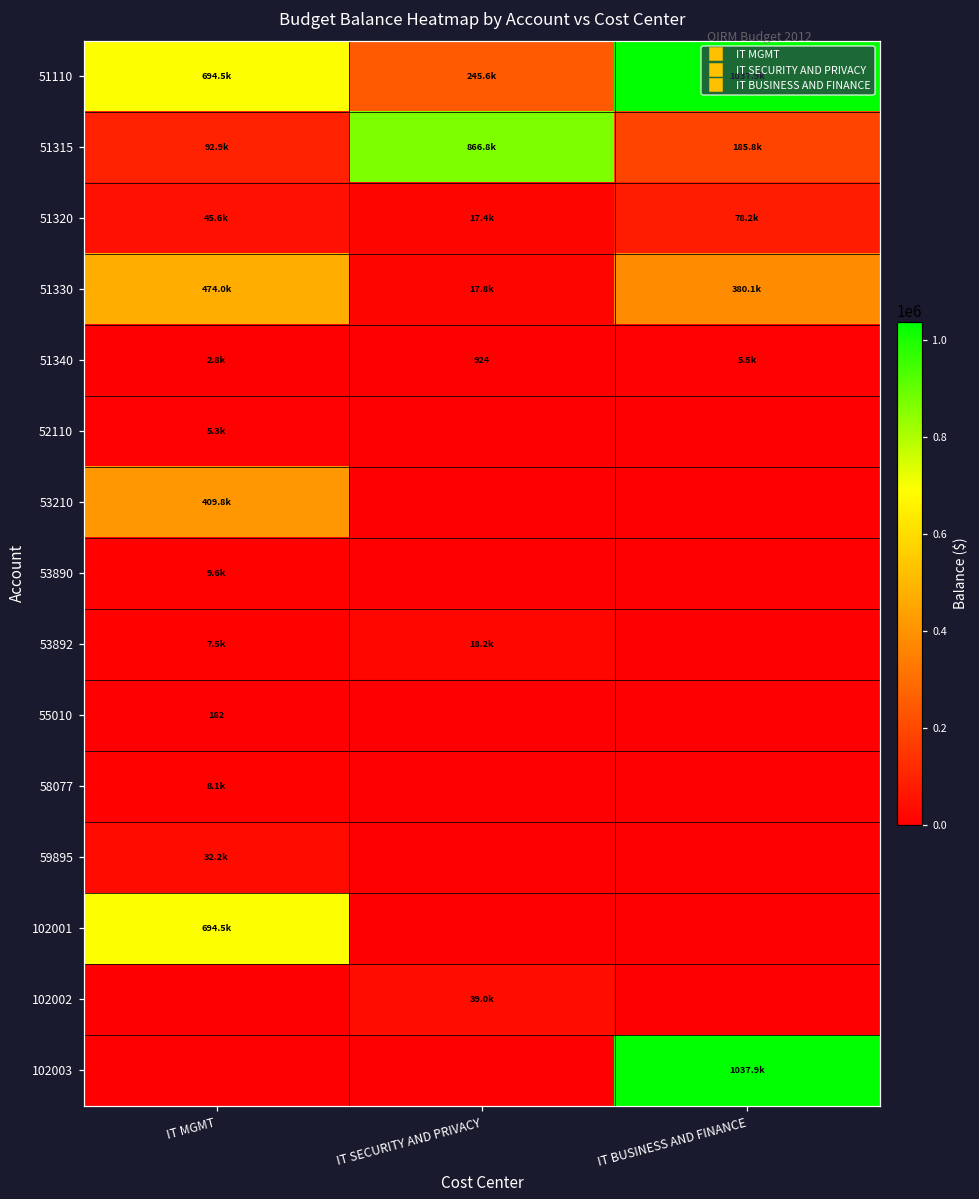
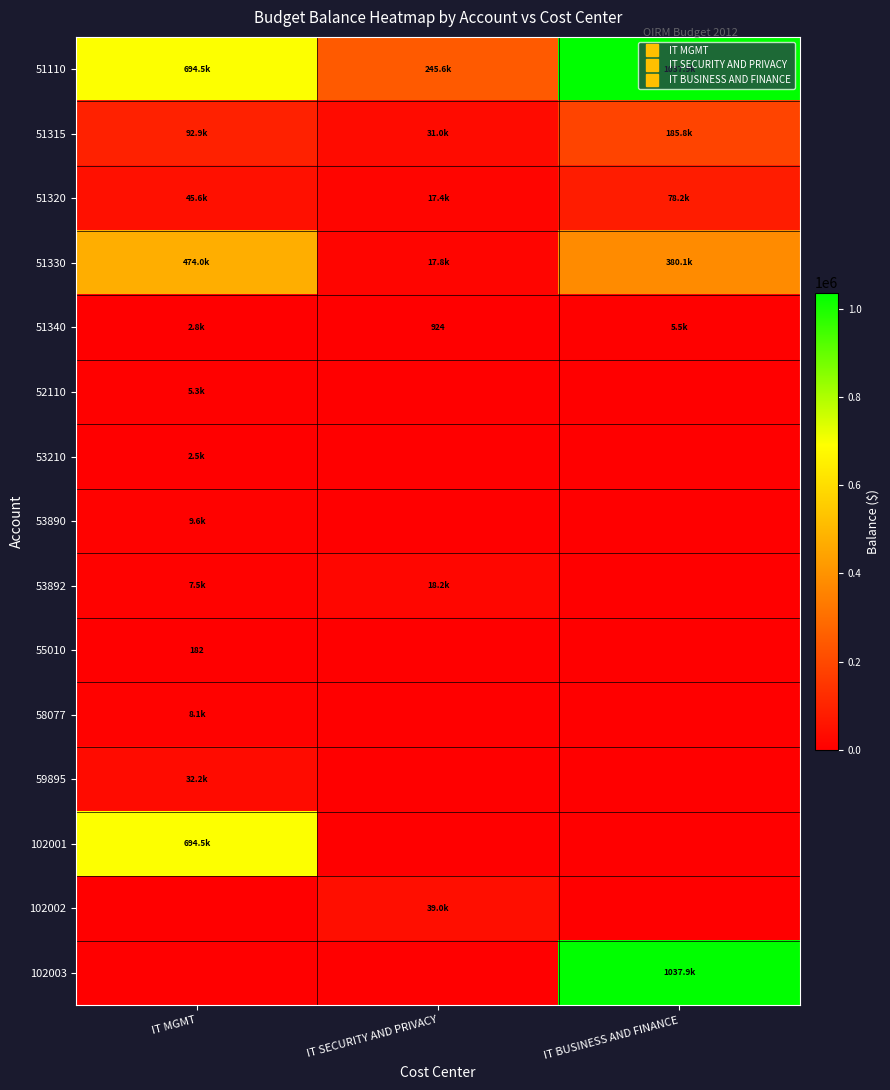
  {
    "51110": {
      "IT MGMT": "694.5k",
      "IT SECURITY AND PRIVACY": "245.6k"
    },
    "51315": {
      "IT MGMT": "92.9k",
-     "IT SECURITY AND PRIVACY": "866.8k",
+     "IT SECURITY AND PRIVACY": "31.0k",
      "IT BUSINESS AND FINANCE": "185.8k"
    },
    "51320": {
      "IT MGMT": "45.6k",
      "IT SECURITY AND PRIVACY": "17.4k",
      "IT BUSINESS AND FINANCE": "78.2k"
    },
    "51330": {
      "IT MGMT": "474.0k",
      "IT SECURITY AND PRIVACY": "17.8k",
      "IT BUSINESS AND FINANCE": "380.1k"
    },
    "51340": {
      "IT MGMT": "2.8k",
      "IT SECURITY AND PRIVACY": "924",
      "IT BUSINESS AND FINANCE": "5.5k"
    },
    "52110": {
      "IT MGMT": "5.3k"
    },
    "53210": {
-     "IT MGMT": "409.8k"
+     "IT MGMT": "2.5k"
    },
    "53890": {
      "IT MGMT": "9.6k"
    },
    "53892": {
      "IT MGMT": "7.5k",
      "IT SECURITY AND PRIVACY": "18.2k"
    },
    "55010": {
      "IT MGMT": "182"
    },
    "58077": {
      "IT MGMT": "8.1k"
    },
    "59895": {
      "IT MGMT": "32.2k"
    },
    "102001": {
      "IT MGMT": "694.5k"
    },
    "102002": {
      "IT SECURITY AND PRIVACY": "39.0k"
    },
    "102003": {
      "IT BUSINESS AND FINANCE": "1037.9k"
    }
  }
